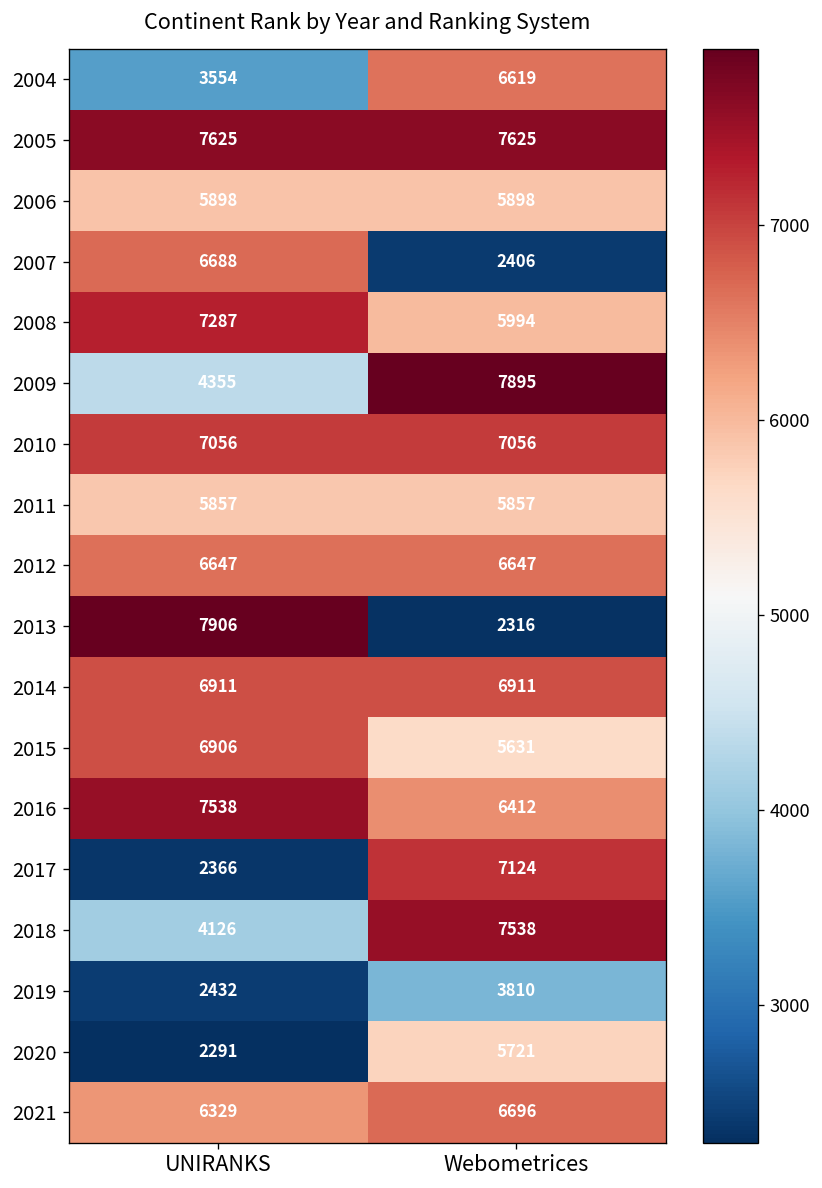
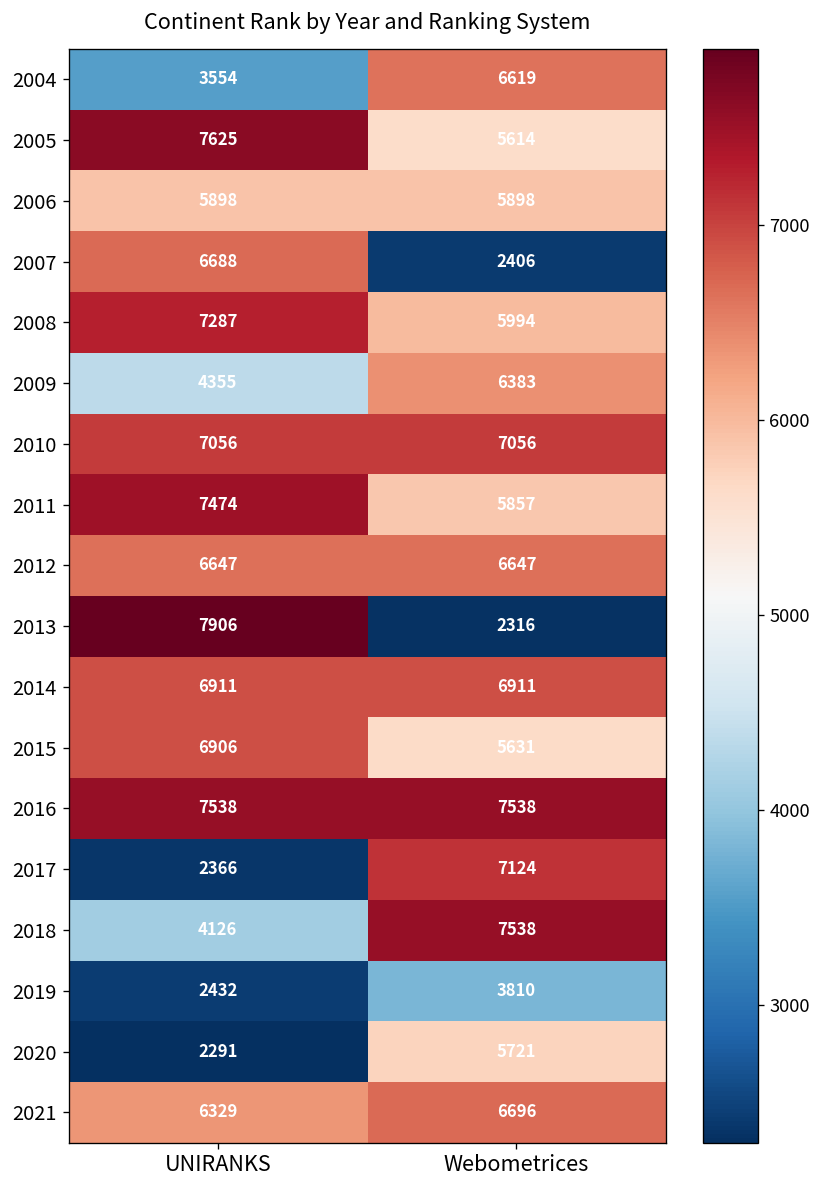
  {
    "2004": {
      "UNIRANKS": 3554,
      "Webometrices": 6619
    },
    "2005": {
      "UNIRANKS": 7625,
-     "Webometrices": 7625
+     "Webometrices": 5614
    },
    "2006": {
      "UNIRANKS": 5898,
      "Webometrices": 5898
    },
    "2007": {
      "UNIRANKS": 6688,
      "Webometrices": 2406
    },
    "2008": {
      "UNIRANKS": 7287,
      "Webometrices": 5994
    },
    "2009": {
      "UNIRANKS": 4355,
-     "Webometrices": 7895
+     "Webometrices": 6383
    },
    "2010": {
      "UNIRANKS": 7056,
      "Webometrices": 7056
    },
    "2011": {
-     "UNIRANKS": 5857,
+     "UNIRANKS": 7474,
      "Webometrices": 5857
    },
    "2012": {
      "UNIRANKS": 6647,
      "Webometrices": 6647
    },
    "2013": {
      "UNIRANKS": 7906,
      "Webometrices": 2316
    },
    "2014": {
      "UNIRANKS": 6911,
      "Webometrices": 6911
    },
    "2015": {
      "UNIRANKS": 6906,
      "Webometrices": 5631
    },
    "2016": {
      "UNIRANKS": 7538,
-     "Webometrices": 6412
+     "Webometrices": 7538
    },
    "2017": {
      "UNIRANKS": 2366,
      "Webometrices": 7124
    },
    "2018": {
      "UNIRANKS": 4126,
      "Webometrices": 7538
    },
    "2019": {
      "UNIRANKS": 2432,
      "Webometrices": 3810
    },
    "2020": {
      "UNIRANKS": 2291,
      "Webometrices": 5721
    },
    "2021": {
      "UNIRANKS": 6329,
      "Webometrices": 6696
    }
  }
